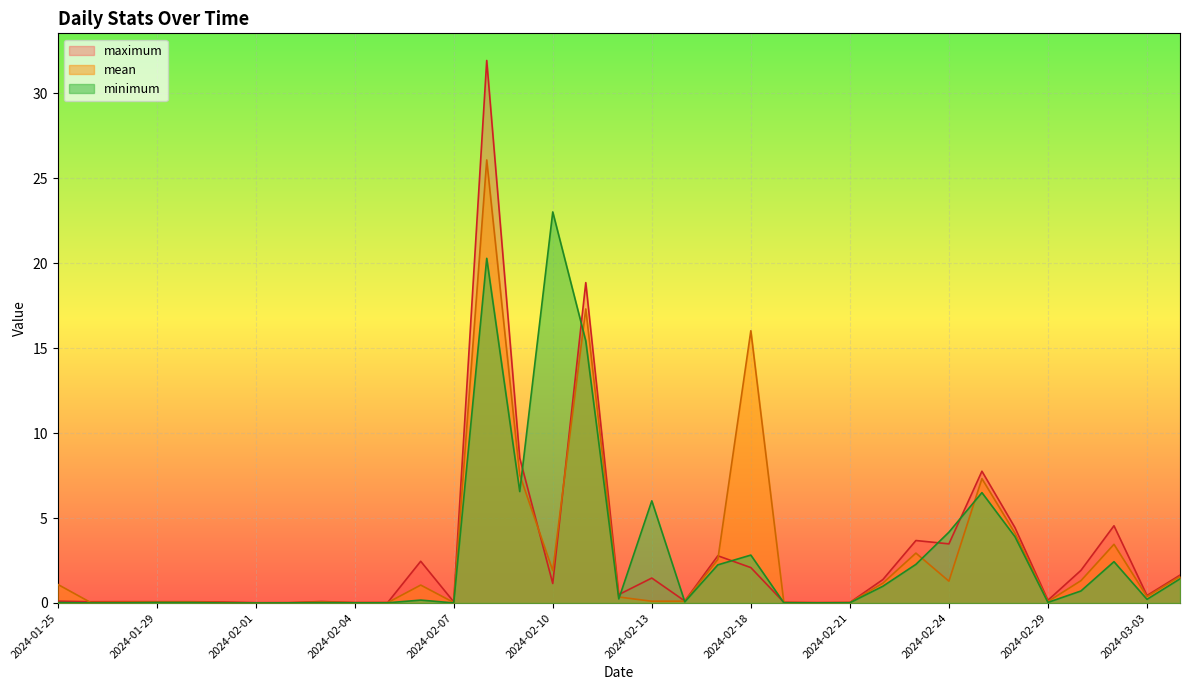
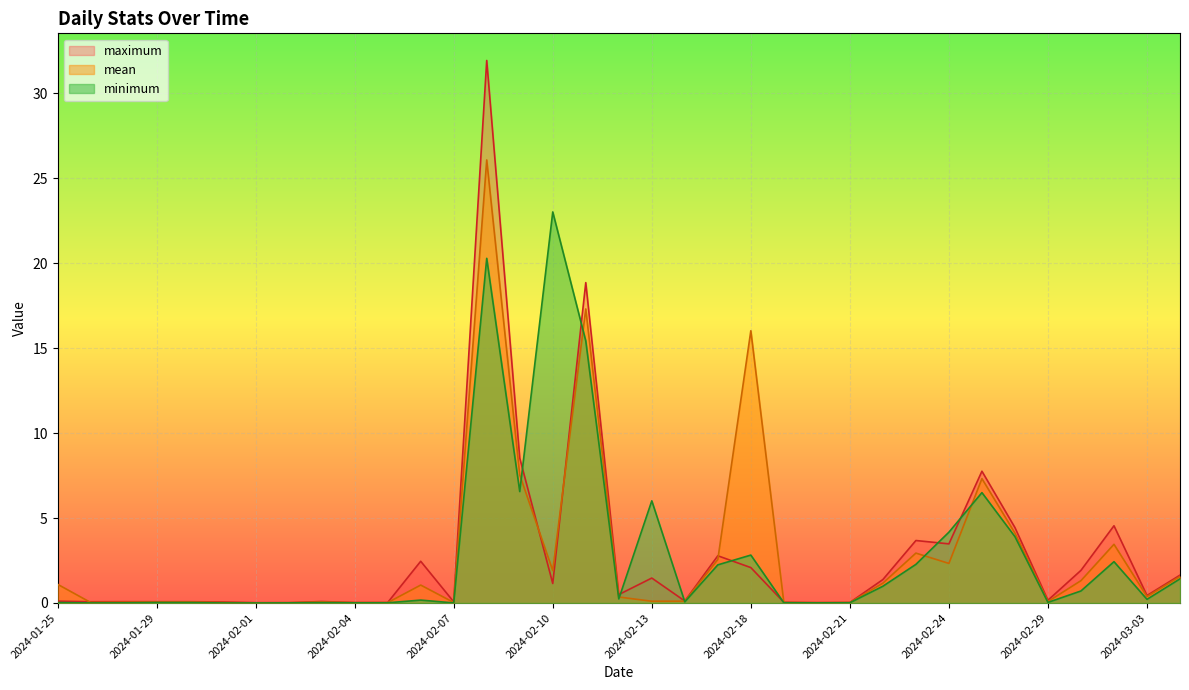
  {
    "maximum": {
      "2024-02-10": 1.1,
      "2024-02-13": 1.5,
      "2024-02-18": 2.1,
      "2024-02-24": 3.5
    },
    "mean": {
      "2024-01-25": 1.1,
      "2024-02-10": 1.9,
      "2024-02-13": 0.1,
      "2024-02-18": 16.0,
-     "2024-02-24": 1.3
+     "2024-02-24": 2.3
    },
    "minimum": {
      "2024-02-10": 23.0,
      "2024-02-13": 6.0,
      "2024-02-18": 2.8,
      "2024-02-24": 4.2,
      "2024-03-03": 0.2
    }
  }
